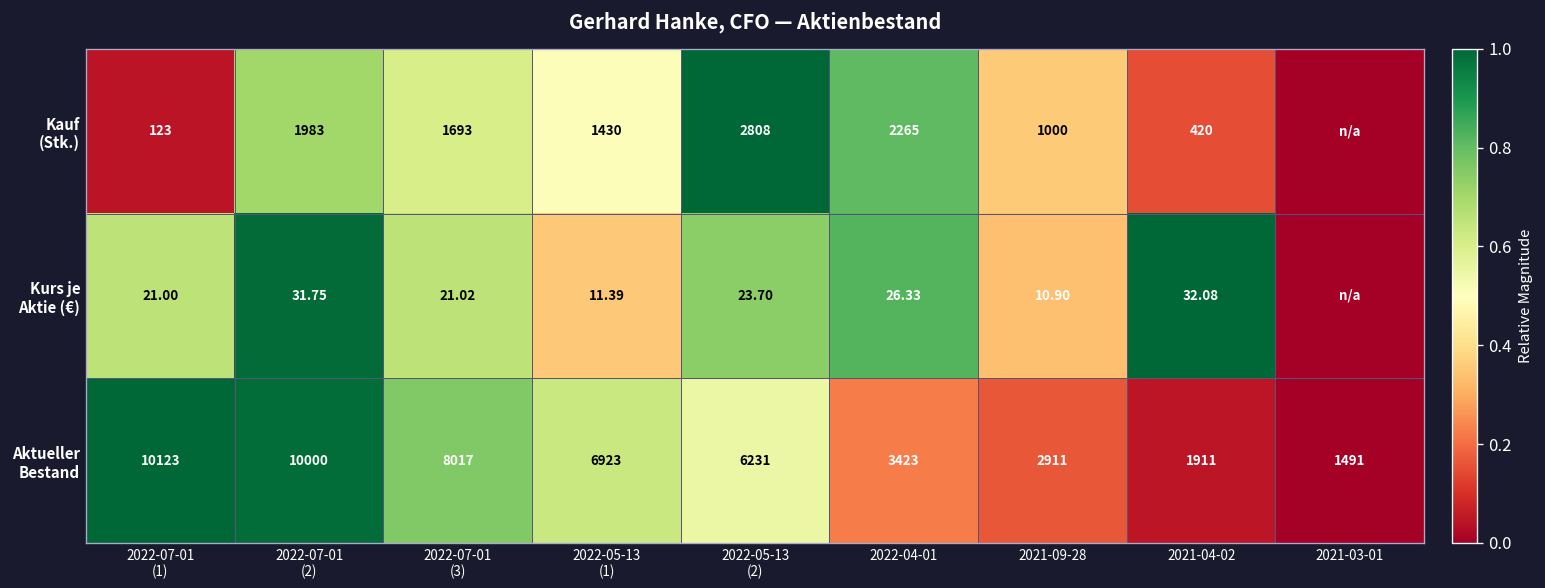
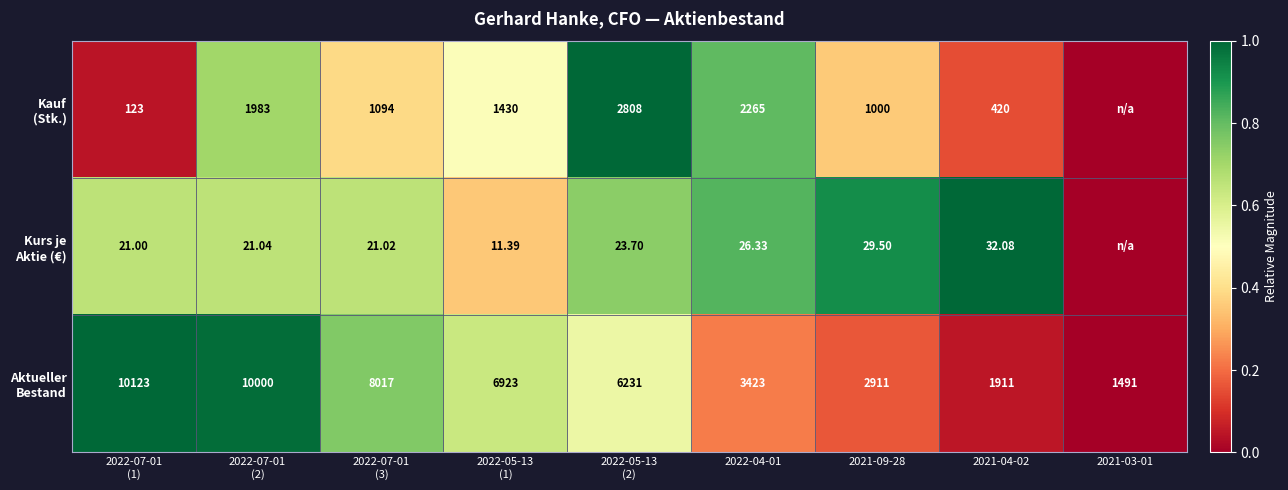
  {
    "Kauf (Stk.)": {
      "2022-07-01 (1)": 123,
      "2022-07-01 (2)": 1983,
-     "2022-07-01 (3)": 1693,
+     "2022-07-01 (3)": 1094,
      "2022-05-13 (1)": 1430,
      "2022-05-13 (2)": 2808,
      "2022-04-01": 2265,
      "2021-09-28": 1000,
      "2021-04-02": 420
    },
    "Kurs je Aktie (€)": {
      "2022-07-01 (1)": 21.00,
-     "2022-07-01 (2)": 31.75,
+     "2022-07-01 (2)": 21.04,
      "2022-07-01 (3)": 21.02,
      "2022-05-13 (1)": 11.39,
      "2022-05-13 (2)": 23.70,
      "2022-04-01": 26.33,
-     "2021-09-28": 10.90,
+     "2021-09-28": 29.50,
      "2021-04-02": 32.08
    },
    "Aktueller Bestand": {
      "2022-07-01 (1)": 10123,
      "2022-07-01 (2)": 10000,
      "2022-07-01 (3)": 8017,
      "2022-05-13 (1)": 6923,
      "2022-05-13 (2)": 6231,
      "2022-04-01": 3423,
      "2021-09-28": 2911,
      "2021-04-02": 1911,
      "2021-03-01": 1491
    }
  }
